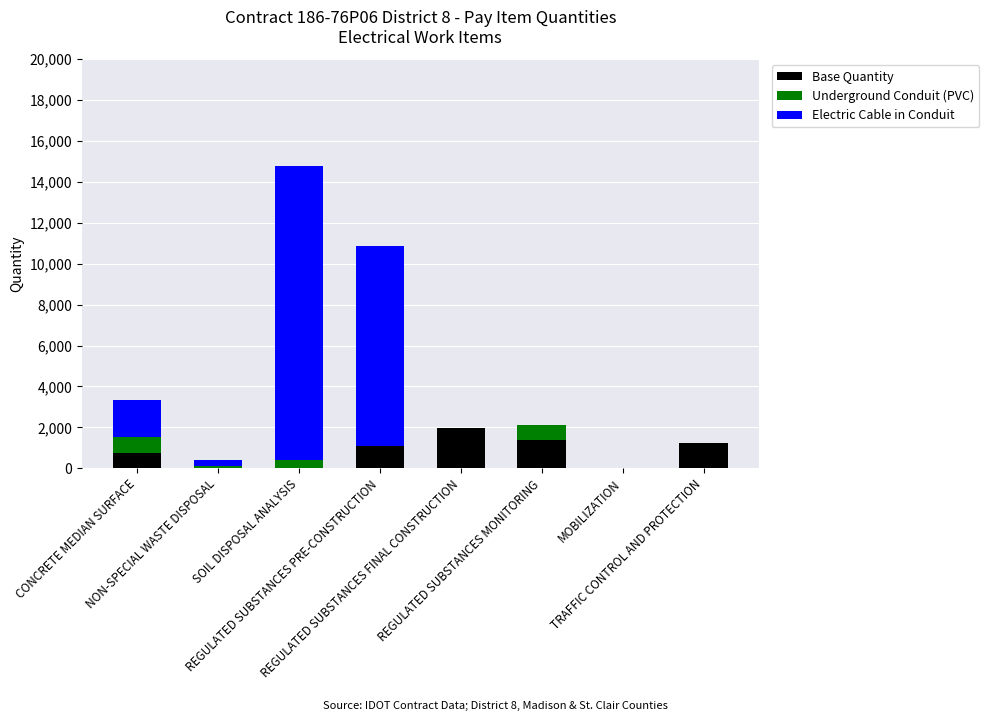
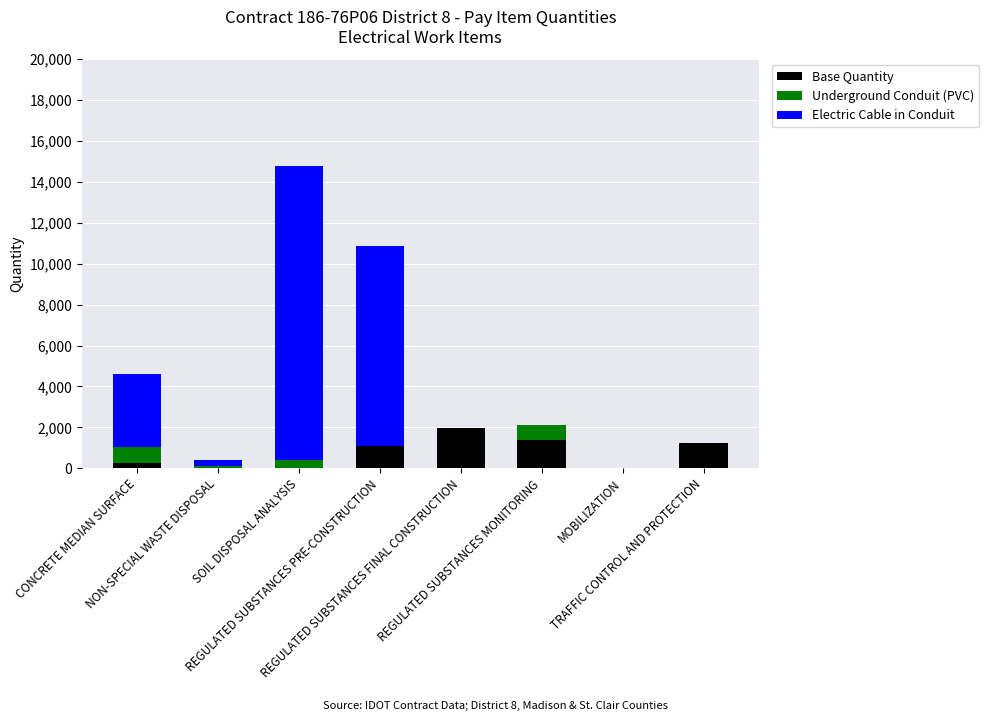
  {
    "Base Quantity": {
-     "CONCRETE MEDIAN SURFACE": "800",
+     "CONCRETE MEDIAN SURFACE": "300",
      "REGULATED SUBSTANCES PRE-CONSTRUCTION": "1,100",
      "REGULATED SUBSTANCES FINAL CONSTRUCTION": "2,000",
      "REGULATED SUBSTANCES MONITORING": "1,400",
      "TRAFFIC CONTROL AND PROTECTION": "1,200"
    },
    "Underground Conduit (PVC)": {
      "CONCRETE MEDIAN SURFACE": "800",
      "SOIL DISPOSAL ANALYSIS": "400",
      "REGULATED SUBSTANCES PRE-CONSTRUCTION": "0",
      "REGULATED SUBSTANCES FINAL CONSTRUCTION": "0",
      "REGULATED SUBSTANCES MONITORING": "800",
      "MOBILIZATION": "0",
      "TRAFFIC CONTROL AND PROTECTION": "0"
    },
    "Electric Cable in Conduit": {
-     "CONCRETE MEDIAN SURFACE": "1,800",
+     "CONCRETE MEDIAN SURFACE": "3,600",
      "NON-SPECIAL WASTE DISPOSAL": "300",
      "SOIL DISPOSAL ANALYSIS": "14,300",
      "REGULATED SUBSTANCES PRE-CONSTRUCTION": "9,800",
      "REGULATED SUBSTANCES FINAL CONSTRUCTION": "0",
      "REGULATED SUBSTANCES MONITORING": "0",
      "MOBILIZATION": "0",
      "TRAFFIC CONTROL AND PROTECTION": "0"
    }
  }
